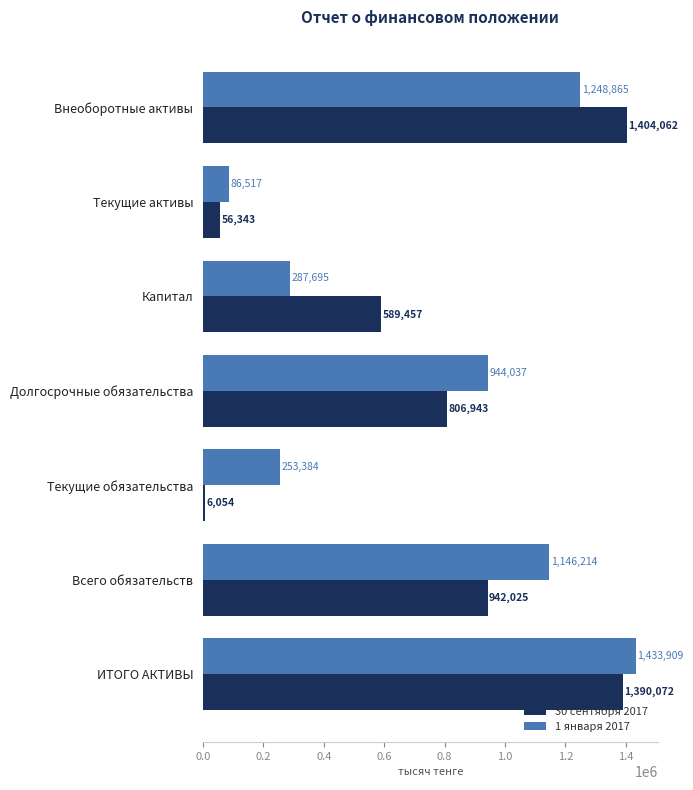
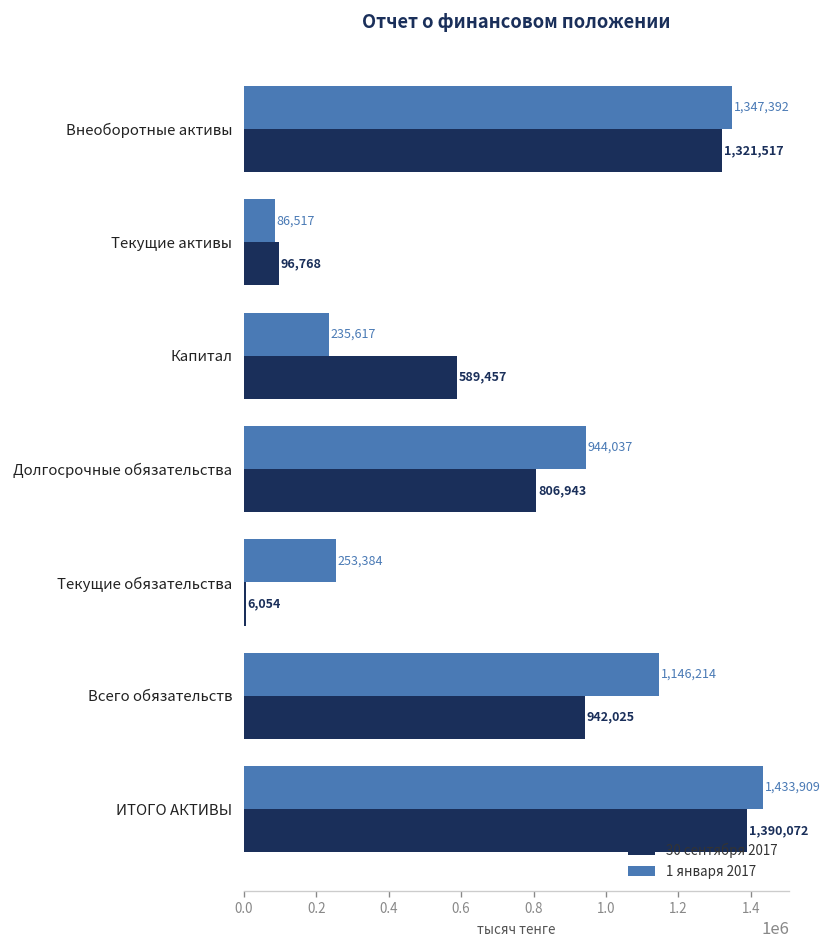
  {
    "30 сентября 2017": {
-     "Внеоборотные активы": "1,404,062",
-     "Текущие активы": "56,343",
+     "Внеоборотные активы": "1,321,517",
+     "Текущие активы": "96,768",
      "Капитал": "589,457",
      "Долгосрочные обязательства": "806,943",
      "Текущие обязательства": "6,054",
      "Всего обязательств": "942,025",
      "ИТОГО АКТИВЫ": "1,390,072"
    },
    "1 января 2017": {
-     "Внеоборотные активы": "1,248,865",
+     "Внеоборотные активы": "1,347,392",
      "Текущие активы": "86,517",
-     "Капитал": "287,695",
+     "Капитал": "235,617",
      "Долгосрочные обязательства": "944,037",
      "Текущие обязательства": "253,384",
      "Всего обязательств": "1,146,214",
      "ИТОГО АКТИВЫ": "1,433,909"
    }
  }
